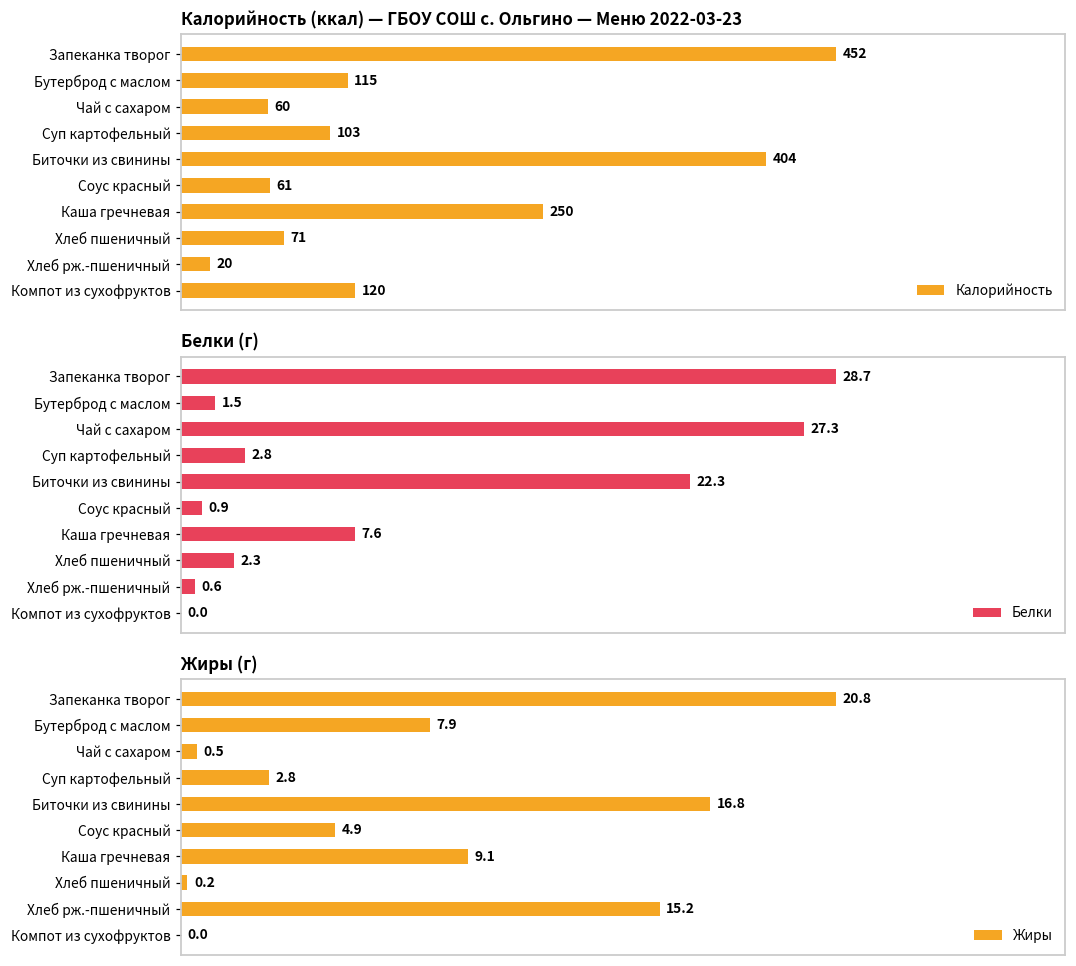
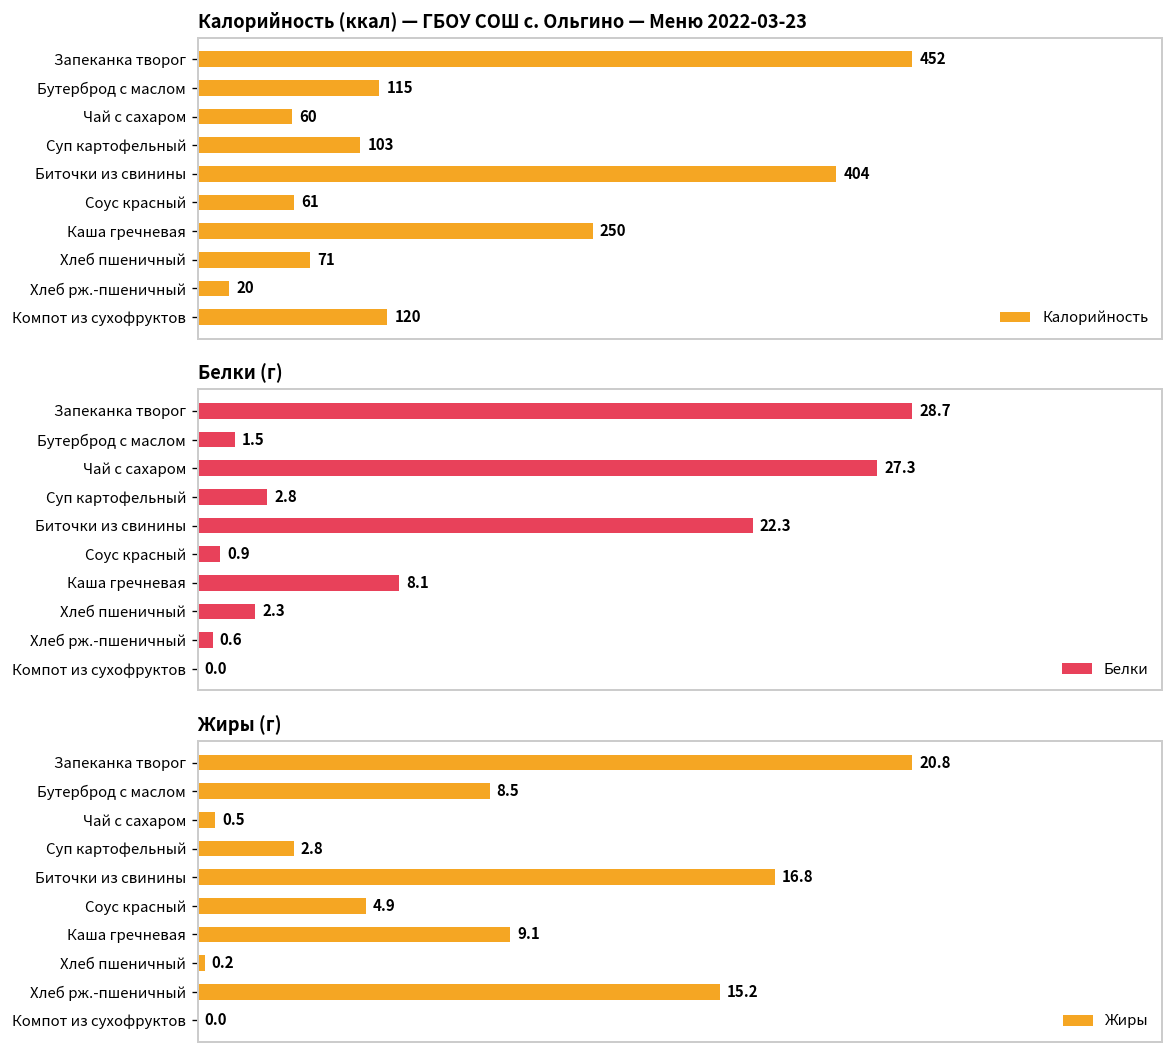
  {
    "Калорийность (ккал) — ГБОУ СОШ с. Ольгино — Меню 2022-03-23": {
      "Запеканка творог": 452,
      "Бутерброд с маслом": 115,
      "Чай с сахаром": 60,
      "Суп картофельный": 103,
      "Биточки из свинины": 404,
      "Соус красный": 61,
      "Каша гречневая": 250,
      "Хлеб пшеничный": 71,
      "Хлеб рж.-пшеничный": 20,
      "Компот из сухофруктов": 120
    },
    "Белки (г)": {
      "Запеканка творог": 28.7,
      "Бутерброд с маслом": 1.5,
      "Чай с сахаром": 27.3,
      "Суп картофельный": 2.8,
      "Биточки из свинины": 22.3,
      "Соус красный": 0.9,
-     "Каша гречневая": 7.6,
+     "Каша гречневая": 8.1,
      "Хлеб пшеничный": 2.3,
      "Хлеб рж.-пшеничный": 0.6,
      "Компот из сухофруктов": 0.0
    },
    "Жиры (г)": {
      "Запеканка творог": 20.8,
-     "Бутерброд с маслом": 7.9,
+     "Бутерброд с маслом": 8.5,
      "Чай с сахаром": 0.5,
      "Суп картофельный": 2.8,
      "Биточки из свинины": 16.8,
      "Соус красный": 4.9,
      "Каша гречневая": 9.1,
      "Хлеб пшеничный": 0.2,
      "Хлеб рж.-пшеничный": 15.2,
      "Компот из сухофруктов": 0.0
    }
  }
